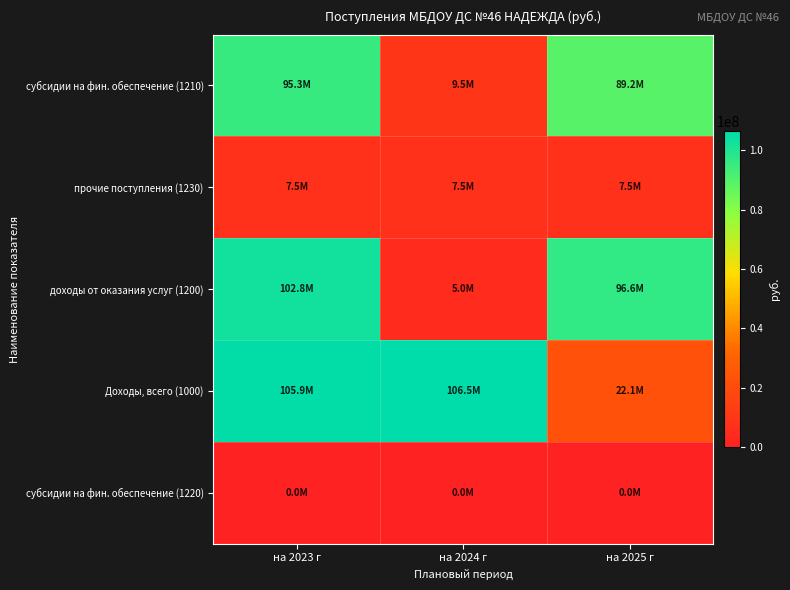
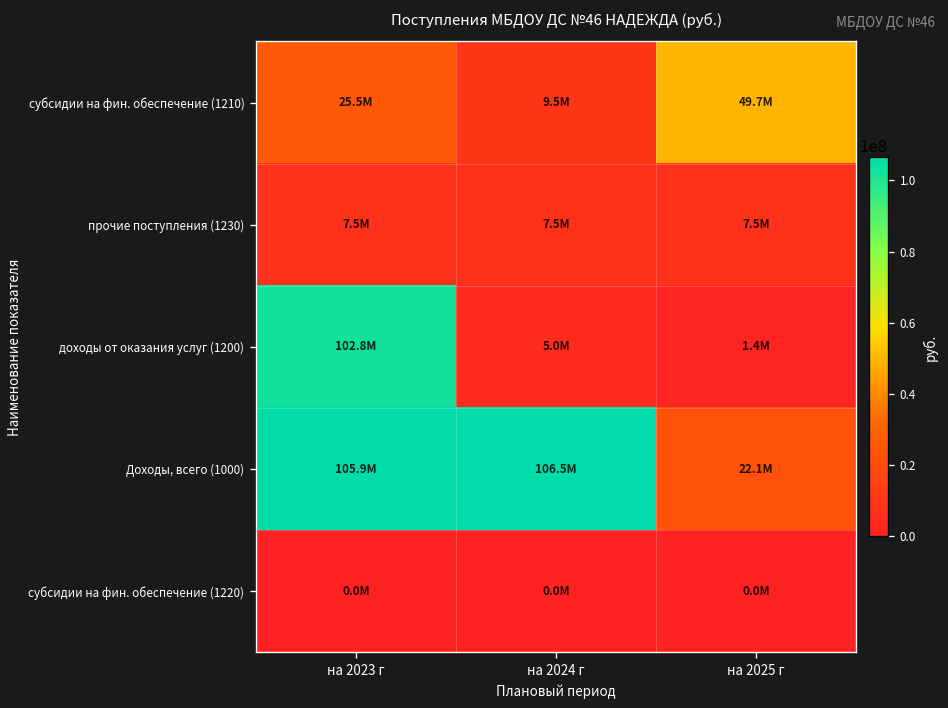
  {
    "субсидии на фин. обеспечение (1210)": {
-     "на 2023 г": "95.3M",
+     "на 2023 г": "25.5M",
      "на 2024 г": "9.5M",
-     "на 2025 г": "89.2M"
+     "на 2025 г": "49.7M"
    },
    "прочие поступления (1230)": {
      "на 2023 г": "7.5M",
      "на 2024 г": "7.5M",
      "на 2025 г": "7.5M"
    },
    "доходы от оказания услуг (1200)": {
      "на 2023 г": "102.8M",
      "на 2024 г": "5.0M",
-     "на 2025 г": "96.6M"
+     "на 2025 г": "1.4M"
    },
    "Доходы, всего (1000)": {
      "на 2023 г": "105.9M",
      "на 2024 г": "106.5M",
      "на 2025 г": "22.1M"
    },
    "субсидии на фин. обеспечение (1220)": {
      "на 2023 г": "0.0M",
      "на 2024 г": "0.0M",
      "на 2025 г": "0.0M"
    }
  }
